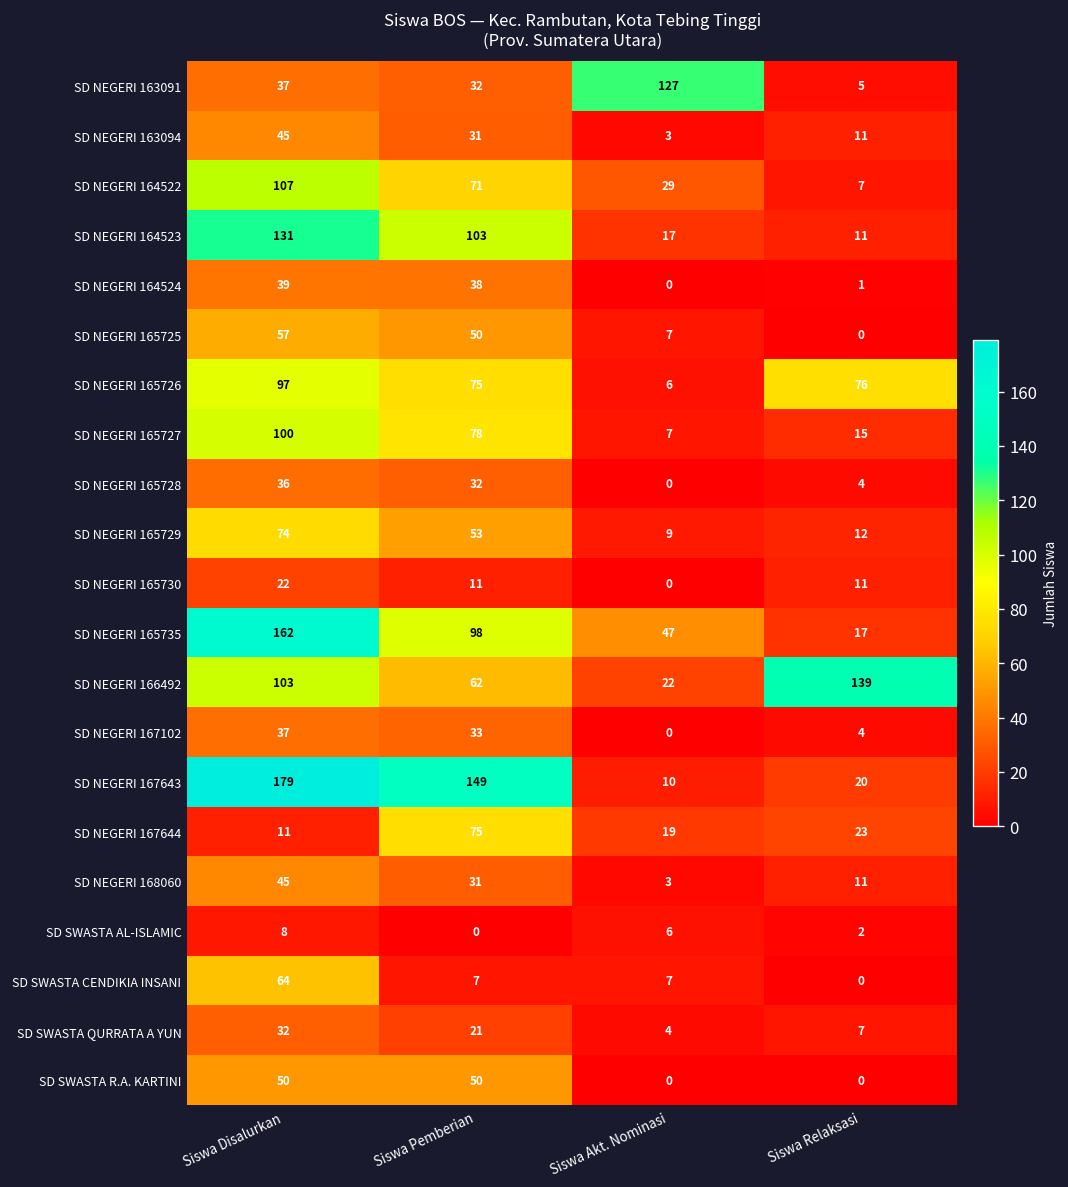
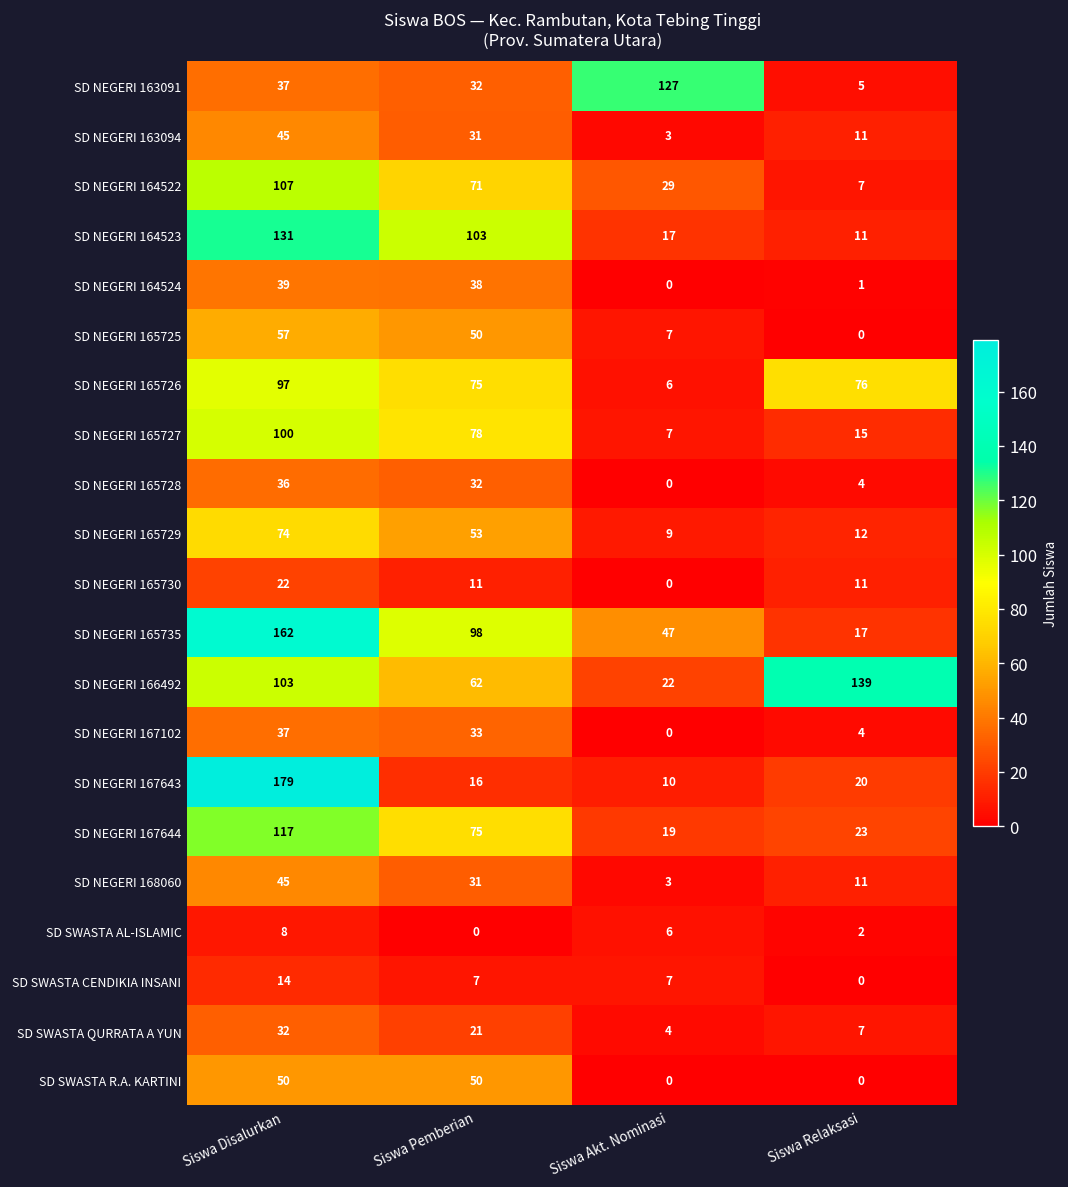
  {
    "SD NEGERI 163091": {
      "Siswa Disalurkan": 37,
      "Siswa Pemberian": 32,
      "Siswa Akt. Nominasi": 127,
      "Siswa Relaksasi": 5
    },
    "SD NEGERI 163094": {
      "Siswa Disalurkan": 45,
      "Siswa Pemberian": 31,
      "Siswa Akt. Nominasi": 3,
      "Siswa Relaksasi": 11
    },
    "SD NEGERI 164522": {
      "Siswa Disalurkan": 107,
      "Siswa Pemberian": 71,
      "Siswa Akt. Nominasi": 29,
      "Siswa Relaksasi": 7
    },
    "SD NEGERI 164523": {
      "Siswa Disalurkan": 131,
      "Siswa Pemberian": 103,
      "Siswa Akt. Nominasi": 17,
      "Siswa Relaksasi": 11
    },
    "SD NEGERI 164524": {
      "Siswa Disalurkan": 39,
      "Siswa Pemberian": 38,
      "Siswa Akt. Nominasi": 0,
      "Siswa Relaksasi": 1
    },
    "SD NEGERI 165725": {
      "Siswa Disalurkan": 57,
      "Siswa Pemberian": 50,
      "Siswa Akt. Nominasi": 7,
      "Siswa Relaksasi": 0
    },
    "SD NEGERI 165726": {
      "Siswa Disalurkan": 97,
      "Siswa Pemberian": 75,
      "Siswa Akt. Nominasi": 6,
      "Siswa Relaksasi": 76
    },
    "SD NEGERI 165727": {
      "Siswa Disalurkan": 100,
      "Siswa Pemberian": 78,
      "Siswa Akt. Nominasi": 7,
      "Siswa Relaksasi": 15
    },
    "SD NEGERI 165728": {
      "Siswa Disalurkan": 36,
      "Siswa Pemberian": 32,
      "Siswa Akt. Nominasi": 0,
      "Siswa Relaksasi": 4
    },
    "SD NEGERI 165729": {
      "Siswa Disalurkan": 74,
      "Siswa Pemberian": 53,
      "Siswa Akt. Nominasi": 9,
      "Siswa Relaksasi": 12
    },
    "SD NEGERI 165730": {
      "Siswa Disalurkan": 22,
      "Siswa Pemberian": 11,
      "Siswa Akt. Nominasi": 0,
      "Siswa Relaksasi": 11
    },
    "SD NEGERI 165735": {
      "Siswa Disalurkan": 162,
      "Siswa Pemberian": 98,
      "Siswa Akt. Nominasi": 47,
      "Siswa Relaksasi": 17
    },
    "SD NEGERI 166492": {
      "Siswa Disalurkan": 103,
      "Siswa Pemberian": 62,
      "Siswa Akt. Nominasi": 22,
      "Siswa Relaksasi": 139
    },
    "SD NEGERI 167102": {
      "Siswa Disalurkan": 37,
      "Siswa Pemberian": 33,
      "Siswa Akt. Nominasi": 0,
      "Siswa Relaksasi": 4
    },
    "SD NEGERI 167643": {
      "Siswa Disalurkan": 179,
-     "Siswa Pemberian": 149,
+     "Siswa Pemberian": 16,
      "Siswa Akt. Nominasi": 10,
      "Siswa Relaksasi": 20
    },
    "SD NEGERI 167644": {
-     "Siswa Disalurkan": 11,
+     "Siswa Disalurkan": 117,
      "Siswa Pemberian": 75,
      "Siswa Akt. Nominasi": 19,
      "Siswa Relaksasi": 23
    },
    "SD NEGERI 168060": {
      "Siswa Disalurkan": 45,
      "Siswa Pemberian": 31,
      "Siswa Akt. Nominasi": 3,
      "Siswa Relaksasi": 11
    },
    "SD SWASTA AL-ISLAMIC": {
      "Siswa Disalurkan": 8,
      "Siswa Pemberian": 0,
      "Siswa Akt. Nominasi": 6,
      "Siswa Relaksasi": 2
    },
    "SD SWASTA CENDIKIA INSANI": {
-     "Siswa Disalurkan": 64,
+     "Siswa Disalurkan": 14,
      "Siswa Pemberian": 7,
      "Siswa Akt. Nominasi": 7,
      "Siswa Relaksasi": 0
    },
    "SD SWASTA QURRATA A YUN": {
      "Siswa Disalurkan": 32,
      "Siswa Pemberian": 21,
      "Siswa Akt. Nominasi": 4,
      "Siswa Relaksasi": 7
    },
    "SD SWASTA R.A. KARTINI": {
      "Siswa Disalurkan": 50,
      "Siswa Pemberian": 50,
      "Siswa Akt. Nominasi": 0,
      "Siswa Relaksasi": 0
    }
  }
